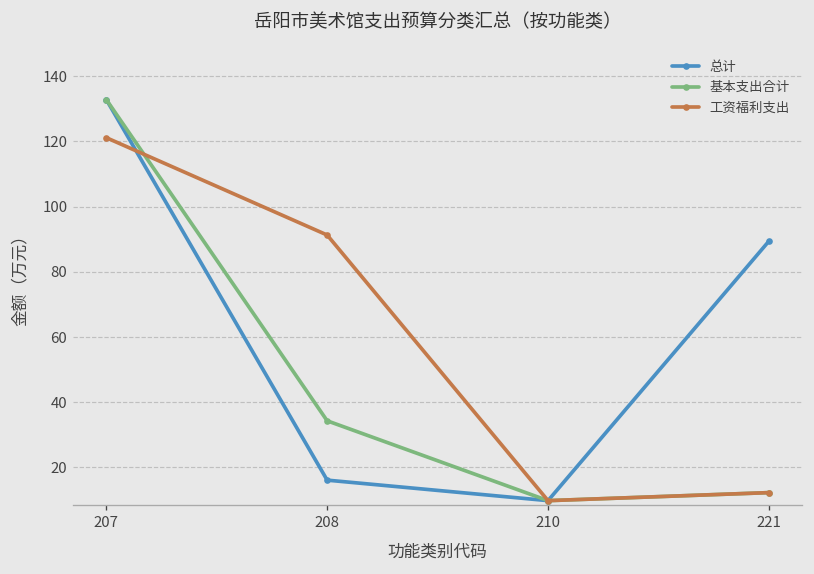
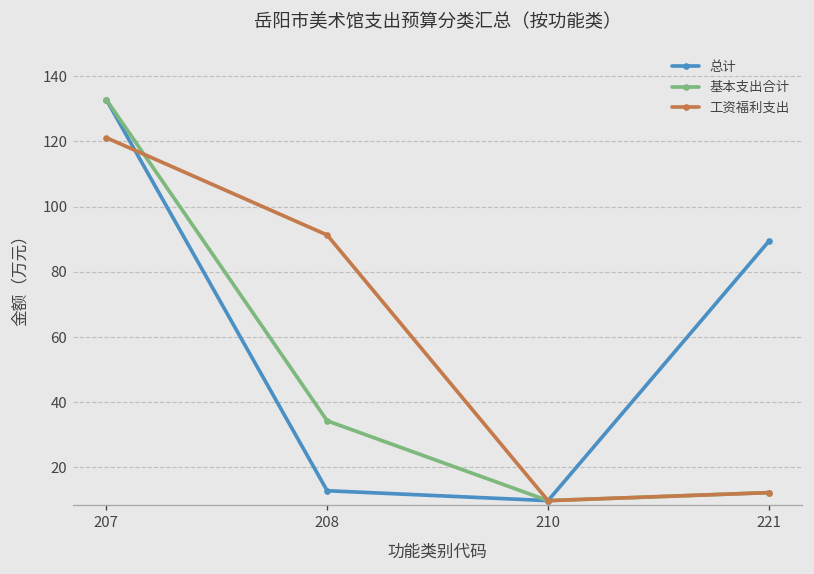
  {
    "总计": {
-     "208": 16,
+     "208": 13,
      "221": 89
    },
    "基本支出合计": {
      "208": 34
    },
    "工资福利支出": {
      "207": 121,
      "208": 91
    }
  }
